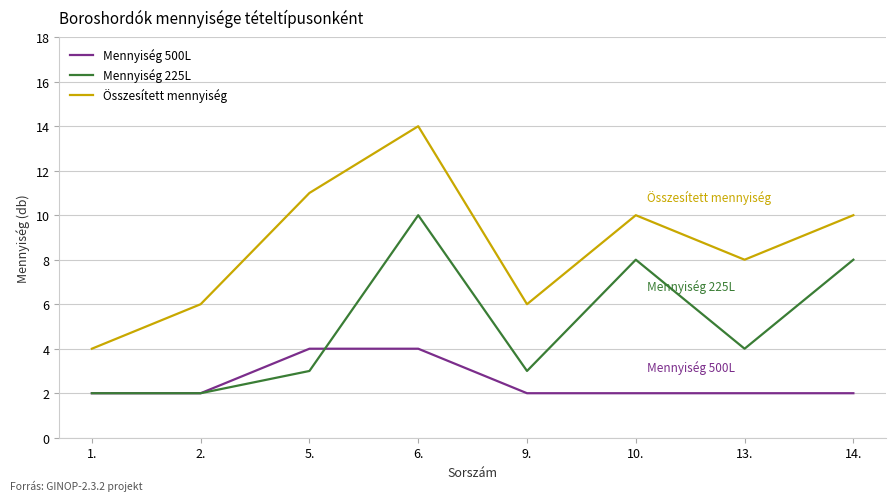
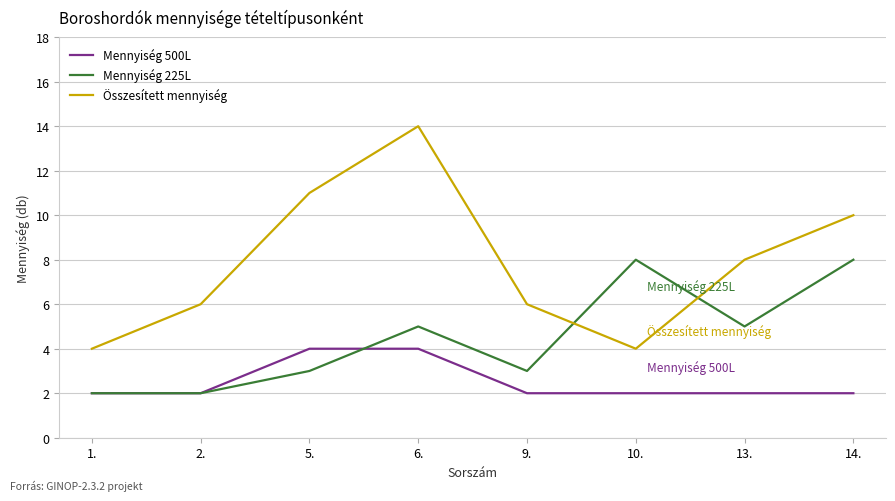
  {
    "Mennyiség 500L": {
      "5.": 4,
      "6.": 4,
      "9.": 2,
      "10.": 2,
      "13.": 2,
      "14.": 2
    },
    "Mennyiség 225L": {
      "5.": 3,
-     "6.": 10,
+     "6.": 5,
      "9.": 3,
-     "13.": 4,
+     "13.": 5,
      "14.": 8
    },
    "Összesített mennyiség": {
      "1.": 4,
      "2.": 6,
      "5.": 11,
      "6.": 14,
      "9.": 6,
-     "10.": 10,
+     "10.": 4,
      "14.": 10
    }
  }
